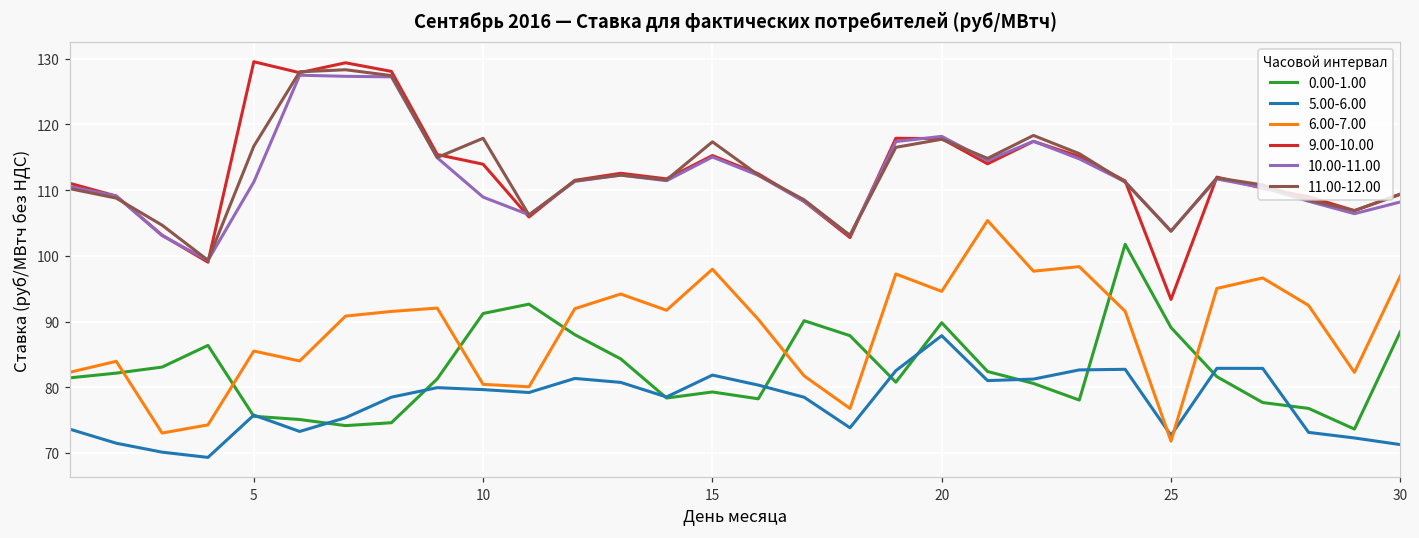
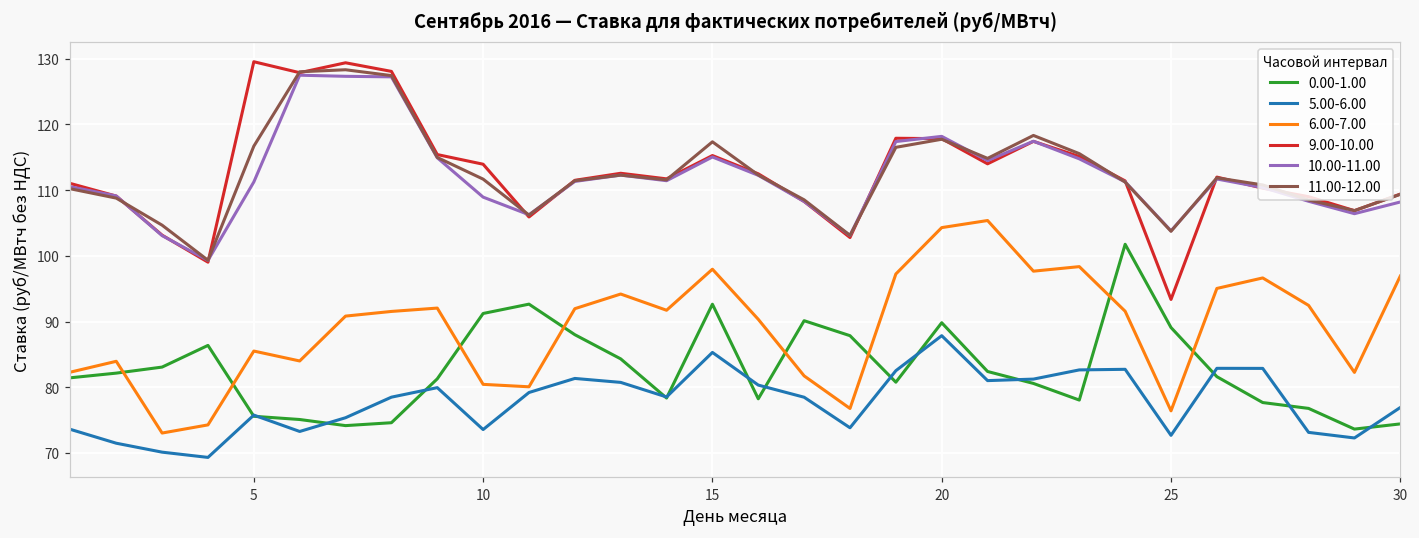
  {
    "0.00-1.00": {
      "10": 91,
-     "15": 79,
+     "15": 93,
      "20": 90,
      "25": 89,
-     "30": 88
+     "30": 74
    },
    "5.00-6.00": {
-     "10": 80,
-     "15": 82,
+     "10": 74,
+     "15": 85,
      "20": 88,
      "25": 73,
-     "30": 71
+     "30": 77
    },
    "6.00-7.00": {
      "5": 86,
      "10": 80,
      "15": 98,
-     "20": 95,
-     "25": 72,
+     "20": 104,
+     "25": 76,
      "30": 97
    },
    "9.00-10.00": {
      "5": 130,
      "10": 114,
      "25": 93
    },
    "10.00-11.00": {
      "5": 111,
      "10": 109,
      "30": 108
    },
    "11.00-12.00": {
      "5": 117,
-     "10": 118,
+     "10": 112,
      "15": 117
    }
  }
